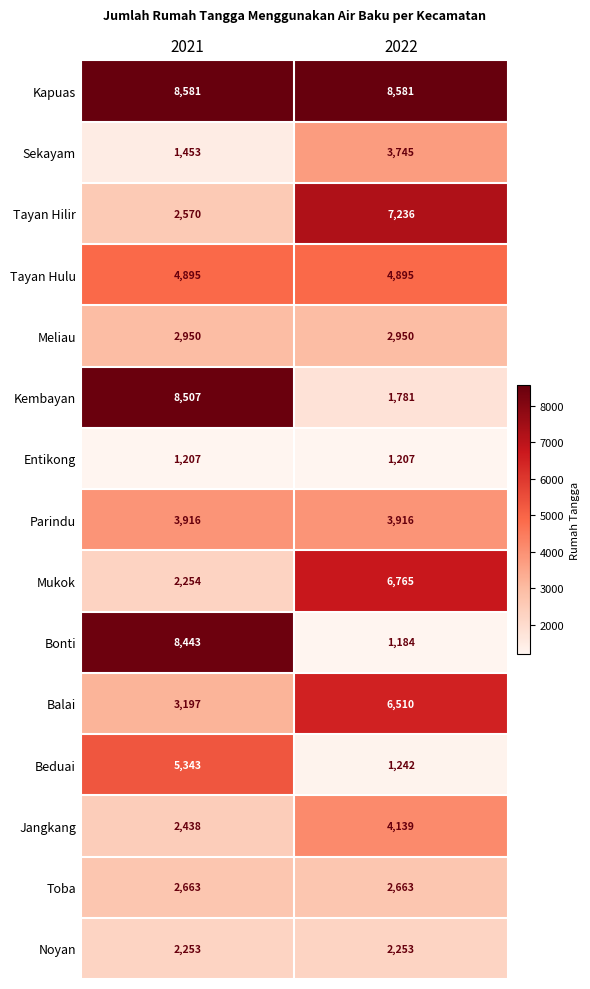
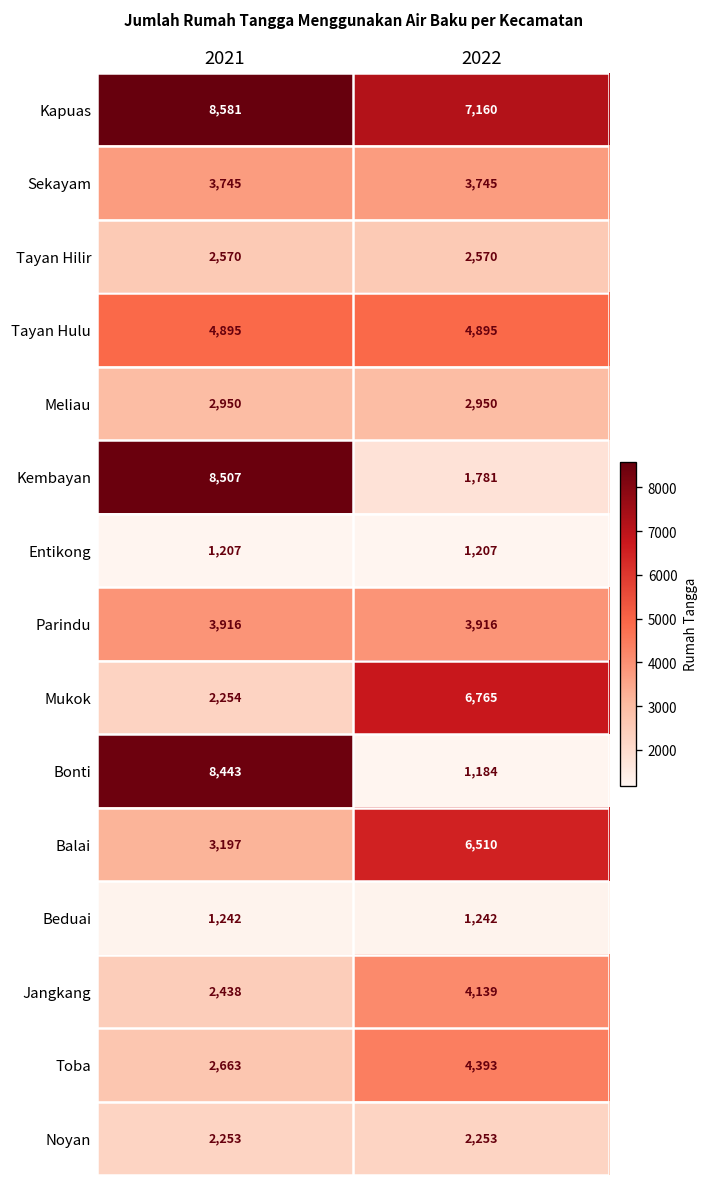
  {
    "Kapuas": {
      "2021": "8,581",
-     "2022": "8,581"
+     "2022": "7,160"
    },
    "Sekayam": {
-     "2021": "1,453",
+     "2021": "3,745",
      "2022": "3,745"
    },
    "Tayan Hilir": {
      "2021": "2,570",
-     "2022": "7,236"
+     "2022": "2,570"
    },
    "Tayan Hulu": {
      "2021": "4,895",
      "2022": "4,895"
    },
    "Meliau": {
      "2021": "2,950",
      "2022": "2,950"
    },
    "Kembayan": {
      "2021": "8,507",
      "2022": "1,781"
    },
    "Entikong": {
      "2021": "1,207",
      "2022": "1,207"
    },
    "Parindu": {
      "2021": "3,916",
      "2022": "3,916"
    },
    "Mukok": {
      "2021": "2,254",
      "2022": "6,765"
    },
    "Bonti": {
      "2021": "8,443",
      "2022": "1,184"
    },
    "Balai": {
      "2021": "3,197",
      "2022": "6,510"
    },
    "Beduai": {
-     "2021": "5,343",
+     "2021": "1,242",
      "2022": "1,242"
    },
    "Jangkang": {
      "2021": "2,438",
      "2022": "4,139"
    },
    "Toba": {
      "2021": "2,663",
-     "2022": "2,663"
+     "2022": "4,393"
    },
    "Noyan": {
      "2021": "2,253",
      "2022": "2,253"
    }
  }
